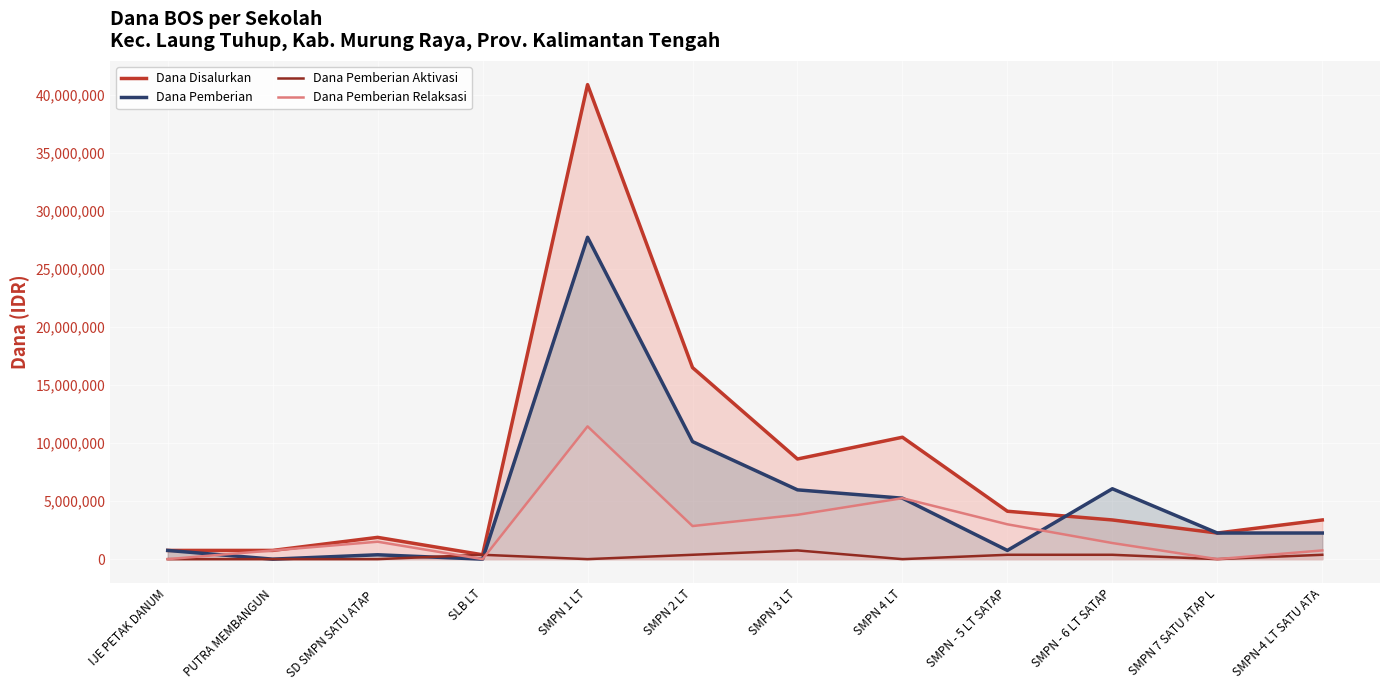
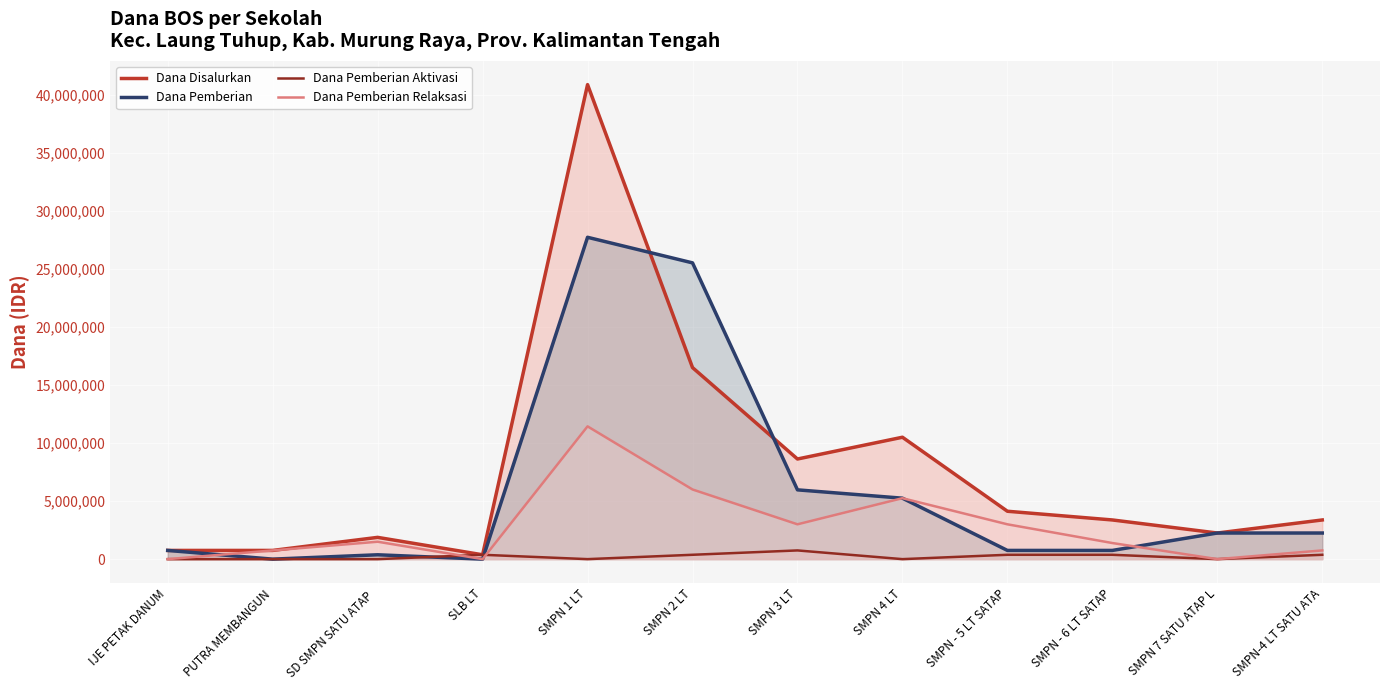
  {
    "Dana Pemberian": {
      "SD SMPN SATU ATAP": "400,000",
      "SMPN 1 LT": "27,700,000",
-     "SMPN 2 LT": "10,100,000",
+     "SMPN 2 LT": "25,500,000",
      "SMPN 3 LT": "6,000,000",
      "SMPN - 5 LT SATAP": "800,000",
-     "SMPN - 6 LT SATAP": "6,100,000",
+     "SMPN - 6 LT SATAP": "800,000",
      "SMPN-4 LT SATU ATA": "2,300,000"
    },
    "Dana Pemberian Relaksasi": {
      "SD SMPN SATU ATAP": "1,500,000",
      "SMPN 1 LT": "11,400,000",
-     "SMPN 2 LT": "2,900,000",
-     "SMPN 3 LT": "3,800,000",
+     "SMPN 2 LT": "6,000,000",
+     "SMPN 3 LT": "3,000,000",
      "SMPN - 5 LT SATAP": "3,000,000",
      "SMPN - 6 LT SATAP": "1,400,000",
      "SMPN-4 LT SATU ATA": "800,000"
    }
  }
